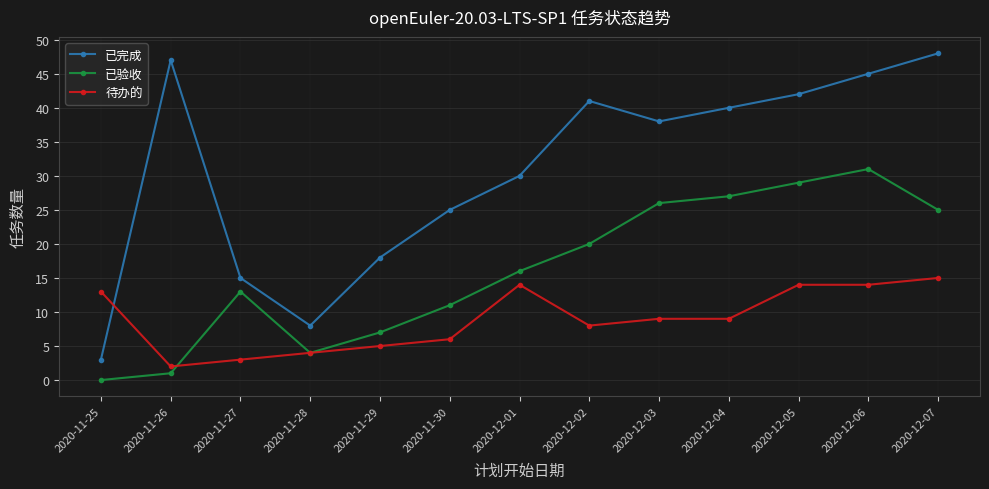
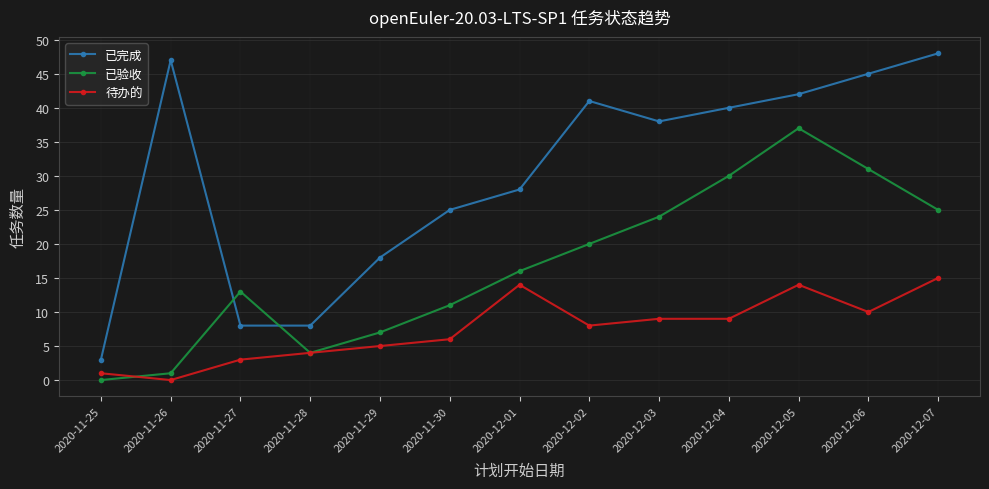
  {
    "已完成": {
      "2020-11-25": 3,
      "2020-11-26": 47,
-     "2020-11-27": 15,
+     "2020-11-27": 8,
      "2020-11-28": 8,
      "2020-11-29": 18,
      "2020-11-30": 25,
-     "2020-12-01": 30,
+     "2020-12-01": 28,
      "2020-12-02": 41,
      "2020-12-03": 38,
      "2020-12-04": 40,
      "2020-12-05": 42,
      "2020-12-06": 45,
      "2020-12-07": 48
    },
    "已验收": {
      "2020-11-25": 0,
      "2020-11-26": 1,
      "2020-11-27": 13,
      "2020-11-29": 7,
      "2020-11-30": 11,
      "2020-12-01": 16,
      "2020-12-02": 20,
-     "2020-12-03": 26,
-     "2020-12-04": 27,
-     "2020-12-05": 29,
+     "2020-12-03": 24,
+     "2020-12-04": 30,
+     "2020-12-05": 37,
      "2020-12-06": 31,
      "2020-12-07": 25
    },
    "待办的": {
-     "2020-11-25": 13,
-     "2020-11-26": 2,
+     "2020-11-25": 1,
+     "2020-11-26": 0,
      "2020-11-27": 3,
      "2020-11-29": 5,
      "2020-11-30": 6,
      "2020-12-01": 14,
      "2020-12-02": 8,
      "2020-12-03": 9,
      "2020-12-04": 9,
      "2020-12-05": 14,
-     "2020-12-06": 14,
+     "2020-12-06": 10,
      "2020-12-07": 15
    }
  }
